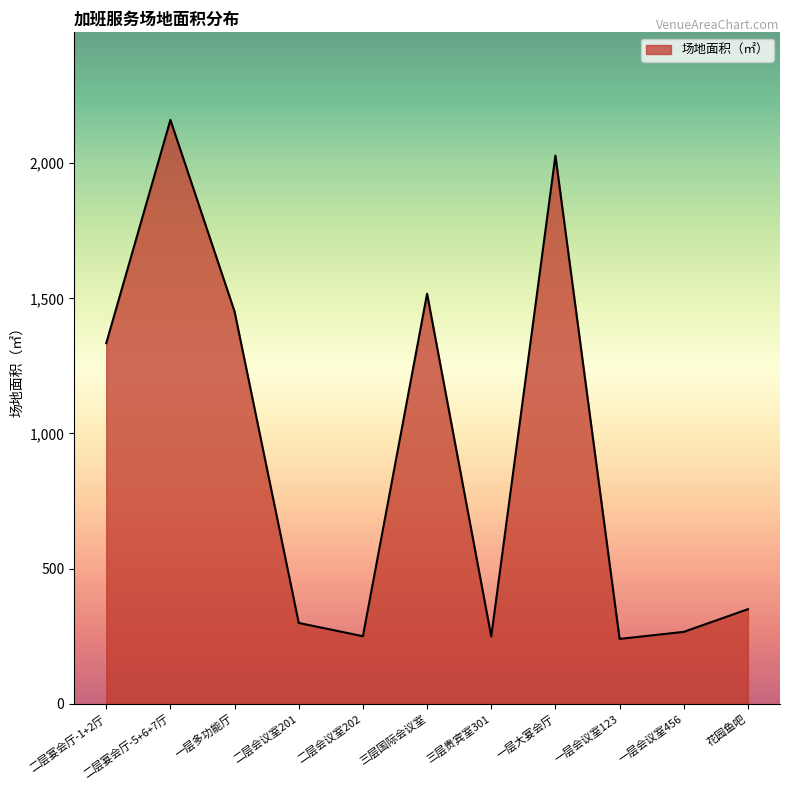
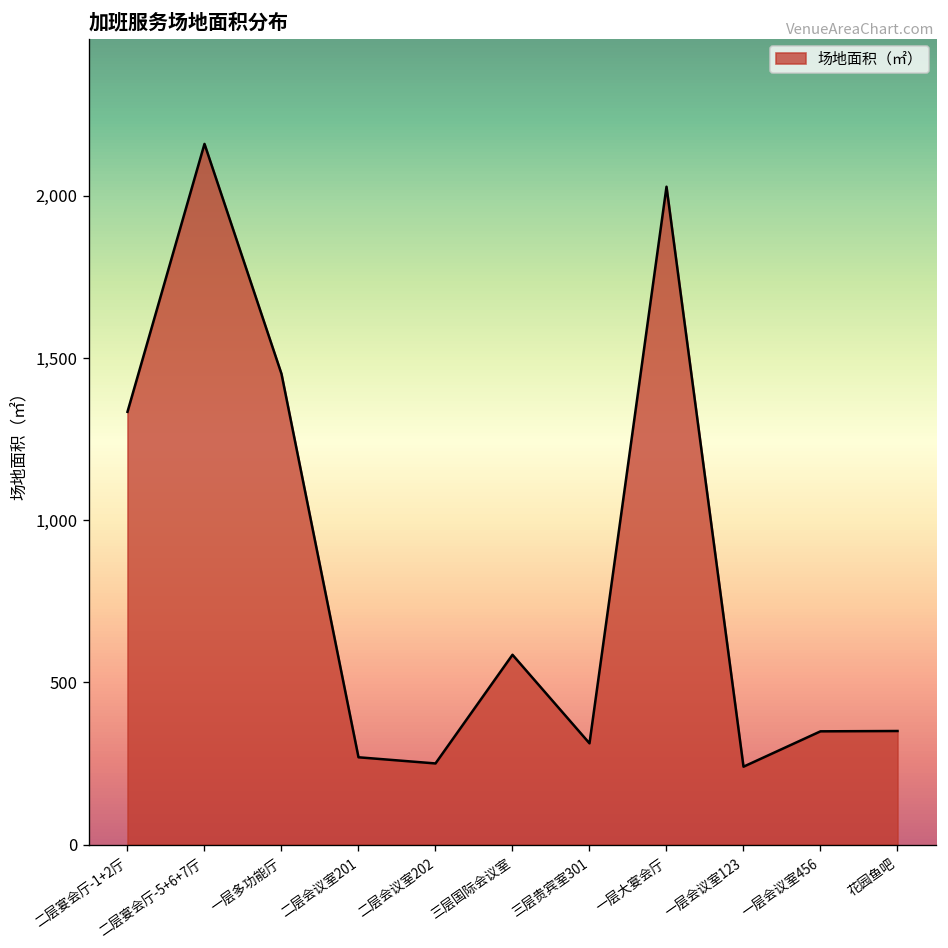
  {
    "二层宴会厅-1+2厅": "1,330",
    "二层宴会厅-5+6+7厅": "2,160",
    "一层多功能厅": "1,450",
-   "二层会议室201": "300",
+   "二层会议室201": "270",
    "二层会议室202": "250",
-   "三层国际会议室": "1,520",
-   "三层贵宾室301": "250",
+   "三层国际会议室": "590",
+   "三层贵宾室301": "310",
    "一层大宴会厅": "2,030",
    "一层会议室123": "240",
-   "一层会议室456": "270",
+   "一层会议室456": "350",
    "花园鱼吧": "350"
  }
